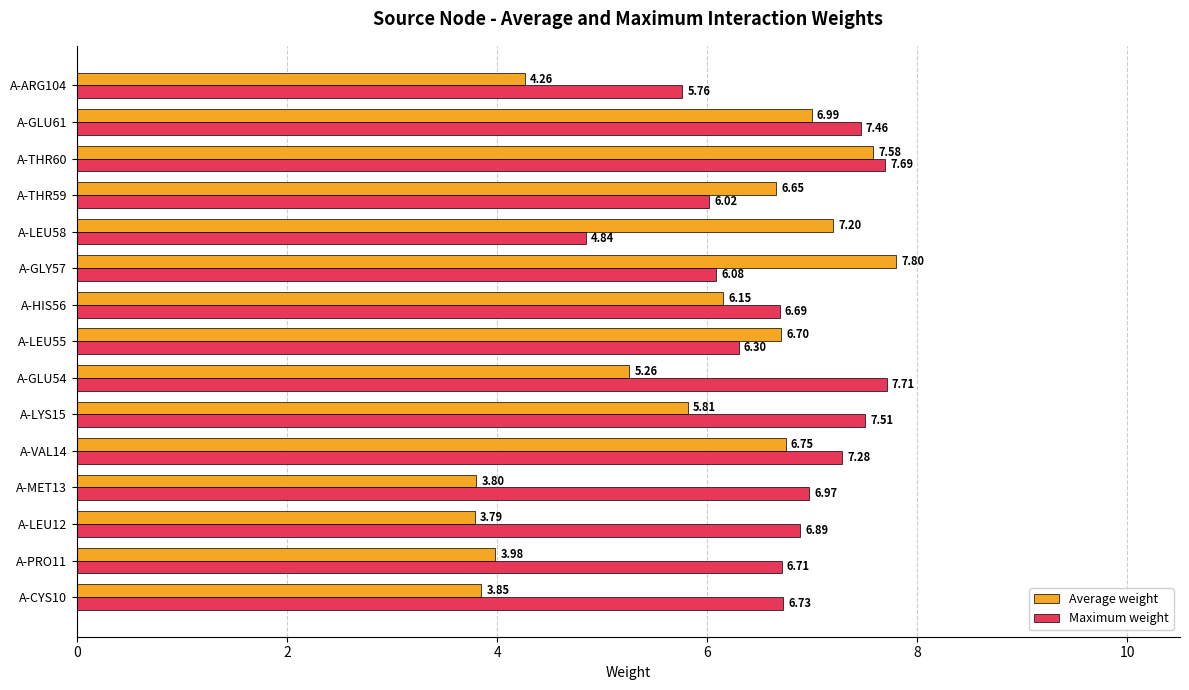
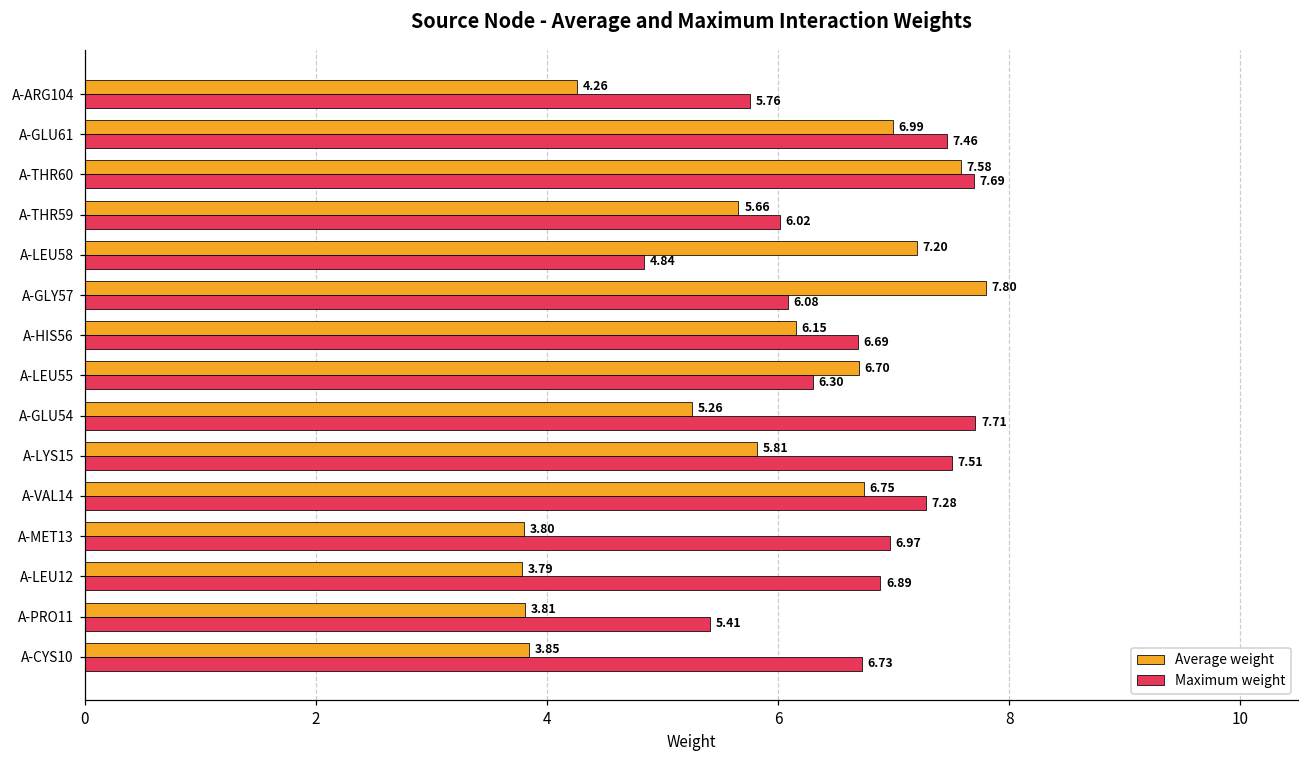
  {
    "Average weight": {
      "A-ARG104": 4.26,
      "A-GLU61": 6.99,
      "A-THR60": 7.58,
-     "A-THR59": 6.65,
+     "A-THR59": 5.66,
      "A-LEU58": 7.20,
      "A-GLY57": 7.80,
      "A-HIS56": 6.15,
      "A-LEU55": 6.70,
      "A-GLU54": 5.26,
      "A-LYS15": 5.81,
      "A-VAL14": 6.75,
      "A-MET13": 3.80,
      "A-LEU12": 3.79,
-     "A-PRO11": 3.98,
+     "A-PRO11": 3.81,
      "A-CYS10": 3.85
    },
    "Maximum weight": {
      "A-ARG104": 5.76,
      "A-GLU61": 7.46,
      "A-THR60": 7.69,
      "A-THR59": 6.02,
      "A-LEU58": 4.84,
      "A-GLY57": 6.08,
      "A-HIS56": 6.69,
      "A-LEU55": 6.30,
      "A-GLU54": 7.71,
      "A-LYS15": 7.51,
      "A-VAL14": 7.28,
      "A-MET13": 6.97,
      "A-LEU12": 6.89,
-     "A-PRO11": 6.71,
+     "A-PRO11": 5.41,
      "A-CYS10": 6.73
    }
  }
